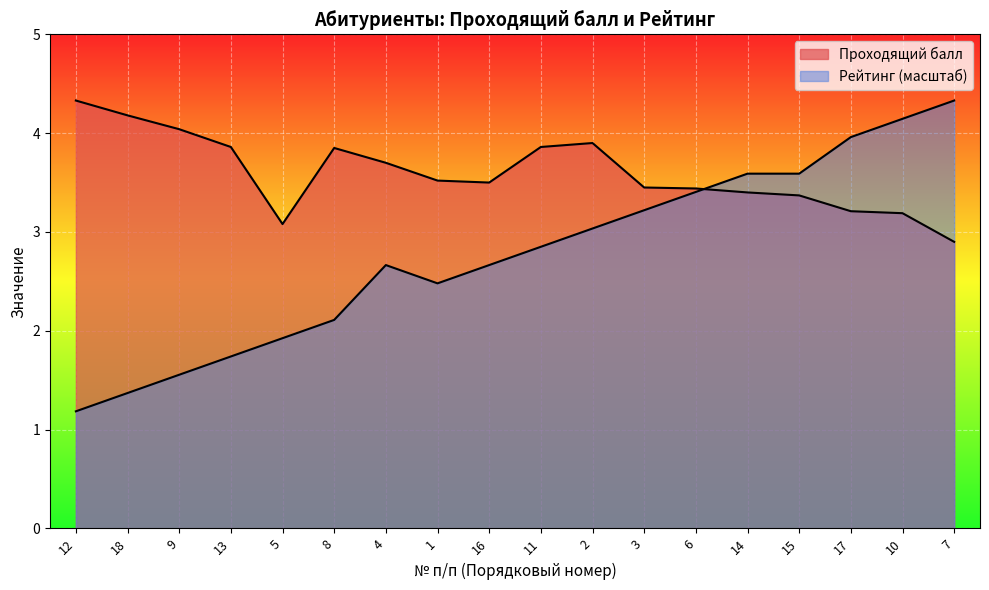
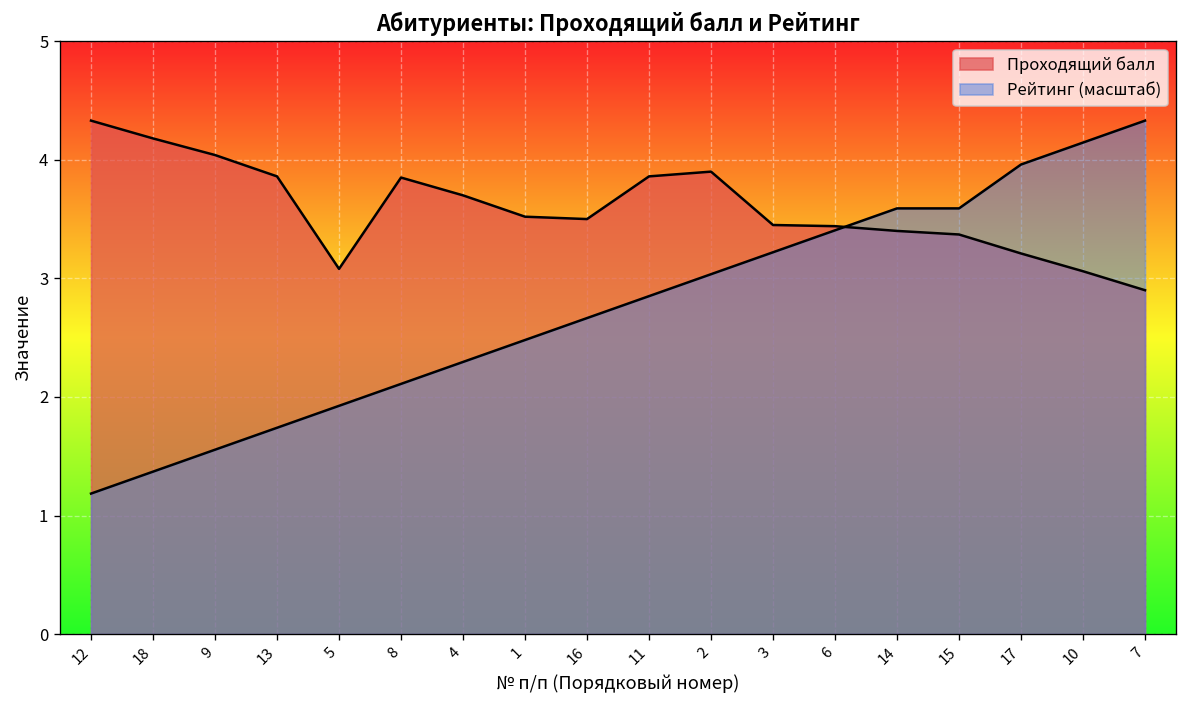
  {
    "Проходящий балл": {
      "12": 4.3,
      "18": 4.2,
      "9": 4.0,
      "13": 3.9,
      "5": 3.1,
      "8": 3.9,
      "4": 3.7,
      "1": 3.5,
      "16": 3.5,
      "11": 3.9,
      "2": 3.9,
      "3": 3.5,
      "6": 3.4,
      "14": 3.4,
      "15": 3.4,
      "17": 3.2,
-     "10": 3.2,
+     "10": 3.1,
      "7": 2.9
    },
    "Рейтинг (масштаб)": {
      "12": 1.2,
      "18": 1.4,
      "9": 1.6,
      "13": 1.7,
      "5": 1.9,
      "8": 2.1,
-     "4": 2.7,
+     "4": 2.3,
      "1": 2.5,
      "16": 2.7,
      "11": 2.9,
      "2": 3.0,
      "3": 3.2,
      "6": 3.4,
      "14": 3.6,
      "15": 3.6,
      "17": 4.0,
      "10": 4.1,
      "7": 4.3
    }
  }
